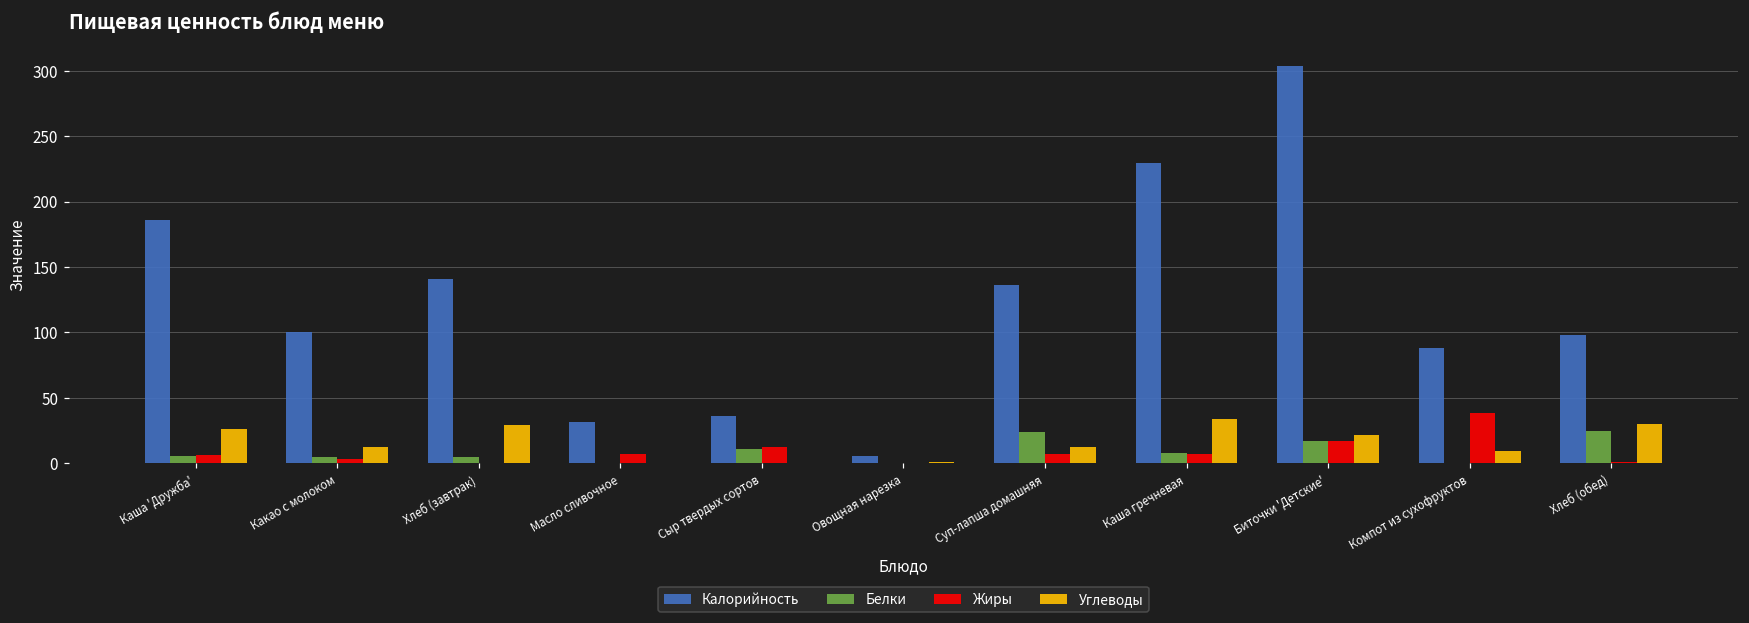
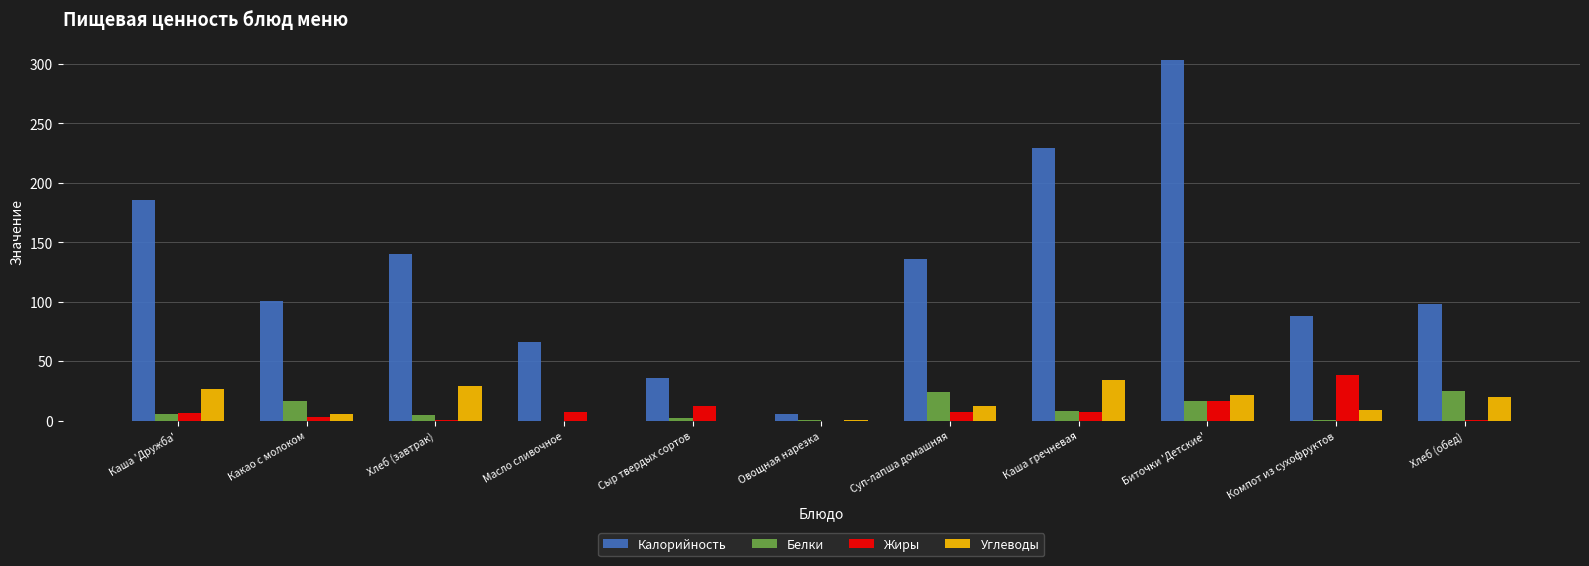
  {
    "Калорийность": {
      "Каша 'Дружба'": 186,
      "Какао с молоком": 100,
      "Хлеб (завтрак)": 141,
-     "Масло сливочное": 32,
+     "Масло сливочное": 66,
      "Сыр твердых сортов": 36,
      "Овощная нарезка": 6,
      "Суп-лапша домашняя": 136,
      "Каша гречневая": 229,
      "Биточки 'Детские'": 303,
      "Компот из сухофруктов": 88,
      "Хлеб (обед)": 98
    },
    "Белки": {
      "Каша 'Дружба'": 6,
-     "Какао с молоком": 5,
+     "Какао с молоком": 16,
      "Хлеб (завтрак)": 5,
-     "Сыр твердых сортов": 11,
+     "Сыр твердых сортов": 2,
      "Суп-лапша домашняя": 24,
      "Каша гречневая": 8,
      "Биточки 'Детские'": 17,
      "Хлеб (обед)": 25
    },
    "Жиры": {
      "Каша 'Дружба'": 7,
      "Какао с молоком": 4,
      "Масло сливочное": 7,
      "Сыр твердых сортов": 13,
      "Овощная нарезка": 0,
      "Суп-лапша домашняя": 7,
      "Каша гречневая": 7,
      "Биточки 'Детские'": 17,
      "Компот из сухофруктов": 38
    },
    "Углеводы": {
      "Каша 'Дружба'": 26,
-     "Какао с молоком": 13,
+     "Какао с молоком": 5,
      "Хлеб (завтрак)": 30,
      "Сыр твердых сортов": 0,
      "Суп-лапша домашняя": 12,
      "Каша гречневая": 34,
      "Биточки 'Детские'": 22,
      "Компот из сухофруктов": 9,
-     "Хлеб (обед)": 30
+     "Хлеб (обед)": 20
    }
  }
